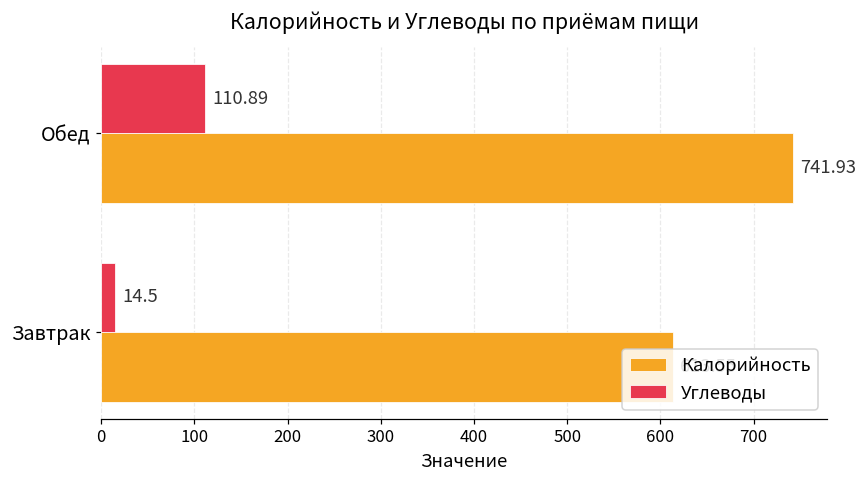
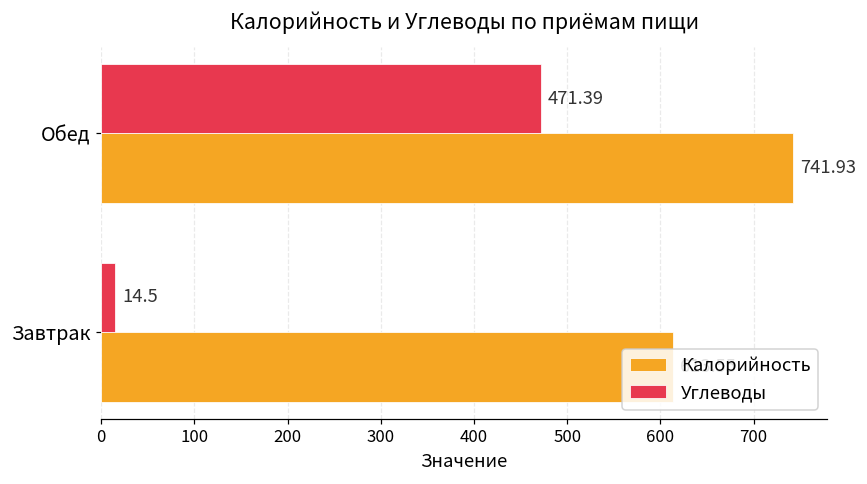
  {
    "Калорийность": {
      "Обед": 741.93
    },
    "Углеводы": {
-     "Обед": 110.89,
+     "Обед": 471.39,
      "Завтрак": 14.5
    }
  }
